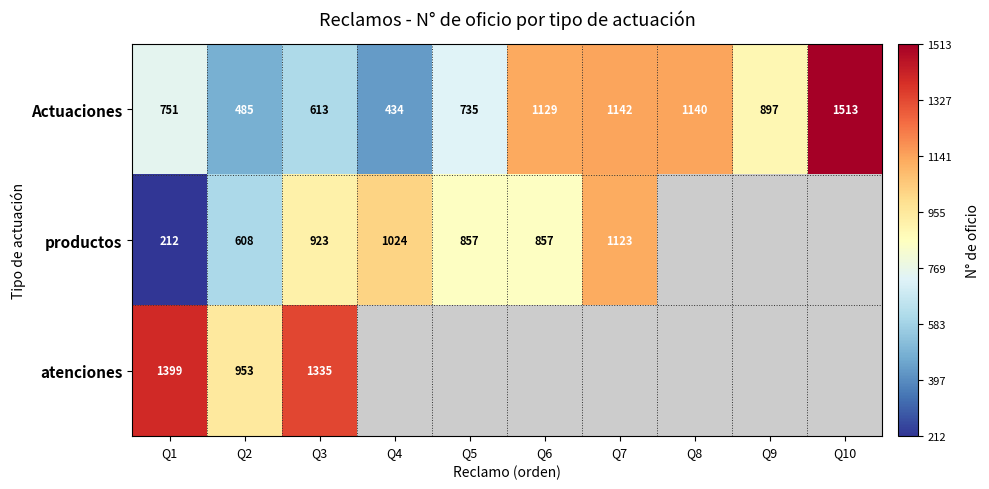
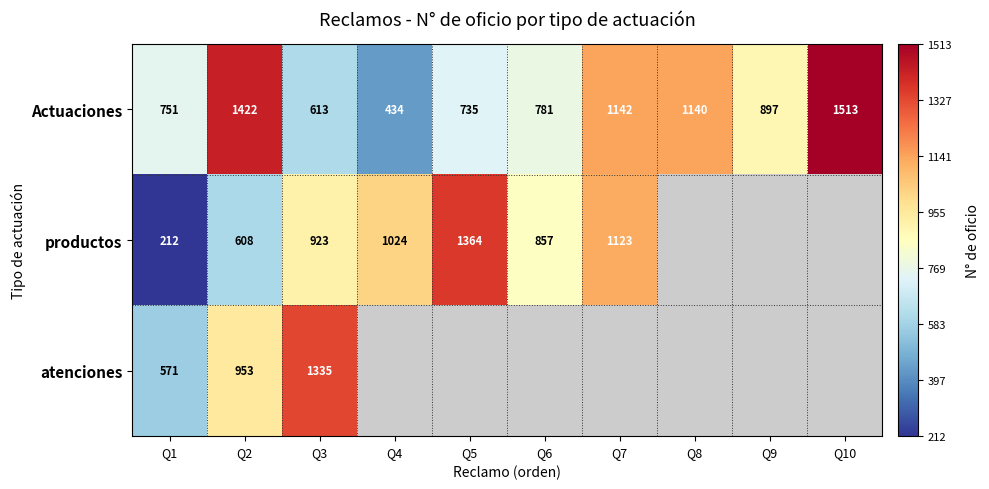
  {
    "Actuaciones": {
      "Q1": 751,
-     "Q2": 485,
+     "Q2": 1422,
      "Q3": 613,
      "Q4": 434,
      "Q5": 735,
-     "Q6": 1129,
+     "Q6": 781,
      "Q7": 1142,
      "Q8": 1140,
      "Q9": 897,
      "Q10": 1513
    },
    "productos": {
      "Q1": 212,
      "Q2": 608,
      "Q3": 923,
      "Q4": 1024,
-     "Q5": 857,
+     "Q5": 1364,
      "Q6": 857,
      "Q7": 1123
    },
    "atenciones": {
-     "Q1": 1399,
+     "Q1": 571,
      "Q2": 953,
      "Q3": 1335
    }
  }
